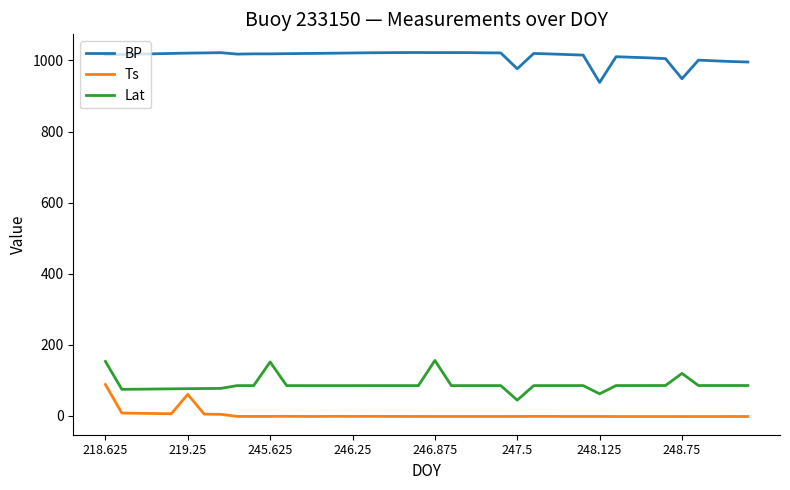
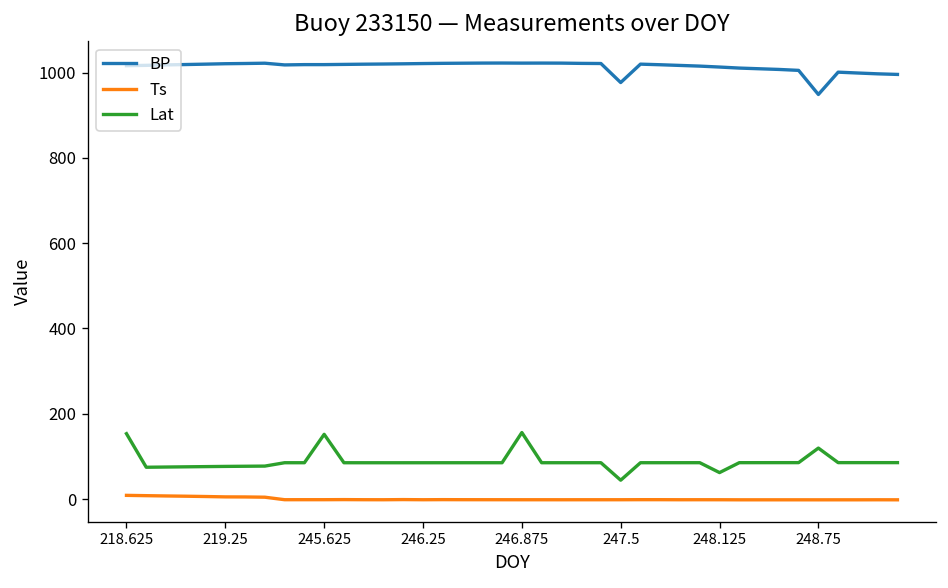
  {
    "BP": {
      "219.25": 1020,
      "245.625": 1020,
      "246.25": 1020,
      "246.875": 1020,
      "247.5": 980,
-     "248.125": 940,
+     "248.125": 1010,
      "248.75": 950
    },
    "Ts": {
-     "218.625": 90,
-     "219.25": 60,
+     "218.625": 10,
+     "219.25": 10,
      "245.625": 0,
      "246.25": 0,
      "246.875": 0,
      "247.5": 0,
      "248.125": 0,
      "248.75": 0
    },
    "Lat": {
      "218.625": 150,
      "219.25": 80,
      "245.625": 150,
      "246.25": 90,
      "246.875": 160,
      "247.5": 40,
      "248.125": 60,
      "248.75": 120
    }
  }
